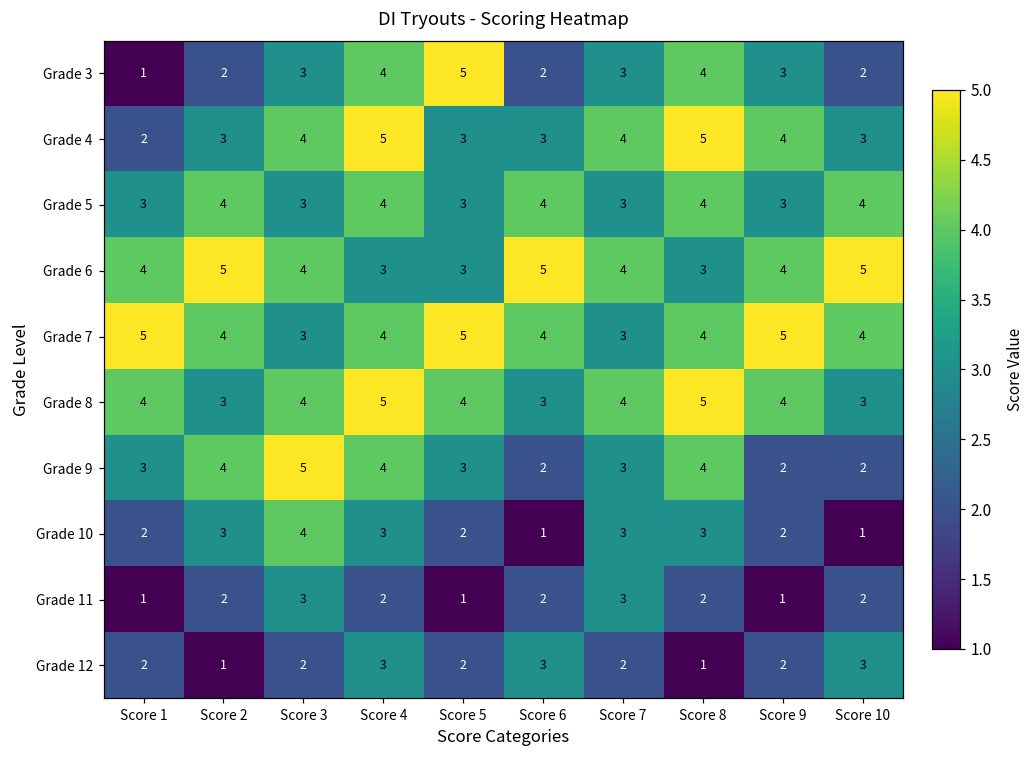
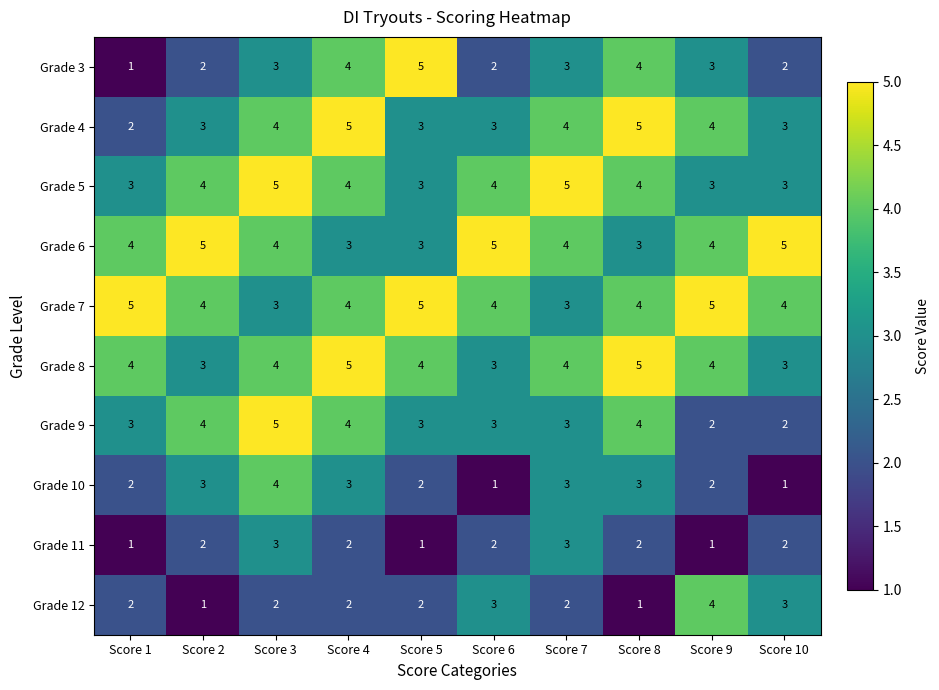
  {
    "Grade 3": {
      "Score 1": 1,
      "Score 2": 2,
      "Score 3": 3,
      "Score 4": 4,
      "Score 5": 5,
      "Score 6": 2,
      "Score 7": 3,
      "Score 8": 4,
      "Score 9": 3,
      "Score 10": 2
    },
    "Grade 4": {
      "Score 1": 2,
      "Score 2": 3,
      "Score 3": 4,
      "Score 4": 5,
      "Score 5": 3,
      "Score 6": 3,
      "Score 7": 4,
      "Score 8": 5,
      "Score 9": 4,
      "Score 10": 3
    },
    "Grade 5": {
      "Score 1": 3,
      "Score 2": 4,
-     "Score 3": 3,
+     "Score 3": 5,
      "Score 4": 4,
      "Score 5": 3,
      "Score 6": 4,
-     "Score 7": 3,
+     "Score 7": 5,
      "Score 8": 4,
      "Score 9": 3,
-     "Score 10": 4
+     "Score 10": 3
    },
    "Grade 6": {
      "Score 1": 4,
      "Score 2": 5,
      "Score 3": 4,
      "Score 4": 3,
      "Score 5": 3,
      "Score 6": 5,
      "Score 7": 4,
      "Score 8": 3,
      "Score 9": 4,
      "Score 10": 5
    },
    "Grade 7": {
      "Score 1": 5,
      "Score 2": 4,
      "Score 3": 3,
      "Score 4": 4,
      "Score 5": 5,
      "Score 6": 4,
      "Score 7": 3,
      "Score 8": 4,
      "Score 9": 5,
      "Score 10": 4
    },
    "Grade 8": {
      "Score 1": 4,
      "Score 2": 3,
      "Score 3": 4,
      "Score 4": 5,
      "Score 5": 4,
      "Score 6": 3,
      "Score 7": 4,
      "Score 8": 5,
      "Score 9": 4,
      "Score 10": 3
    },
    "Grade 9": {
      "Score 1": 3,
      "Score 2": 4,
      "Score 3": 5,
      "Score 4": 4,
      "Score 5": 3,
-     "Score 6": 2,
+     "Score 6": 3,
      "Score 7": 3,
      "Score 8": 4,
      "Score 9": 2,
      "Score 10": 2
    },
    "Grade 10": {
      "Score 1": 2,
      "Score 2": 3,
      "Score 3": 4,
      "Score 4": 3,
      "Score 5": 2,
      "Score 6": 1,
      "Score 7": 3,
      "Score 8": 3,
      "Score 9": 2,
      "Score 10": 1
    },
    "Grade 11": {
      "Score 1": 1,
      "Score 2": 2,
      "Score 3": 3,
      "Score 4": 2,
      "Score 5": 1,
      "Score 6": 2,
      "Score 7": 3,
      "Score 8": 2,
      "Score 9": 1,
      "Score 10": 2
    },
    "Grade 12": {
      "Score 1": 2,
      "Score 2": 1,
      "Score 3": 2,
-     "Score 4": 3,
+     "Score 4": 2,
      "Score 5": 2,
      "Score 6": 3,
      "Score 7": 2,
      "Score 8": 1,
-     "Score 9": 2,
+     "Score 9": 4,
      "Score 10": 3
    }
  }
